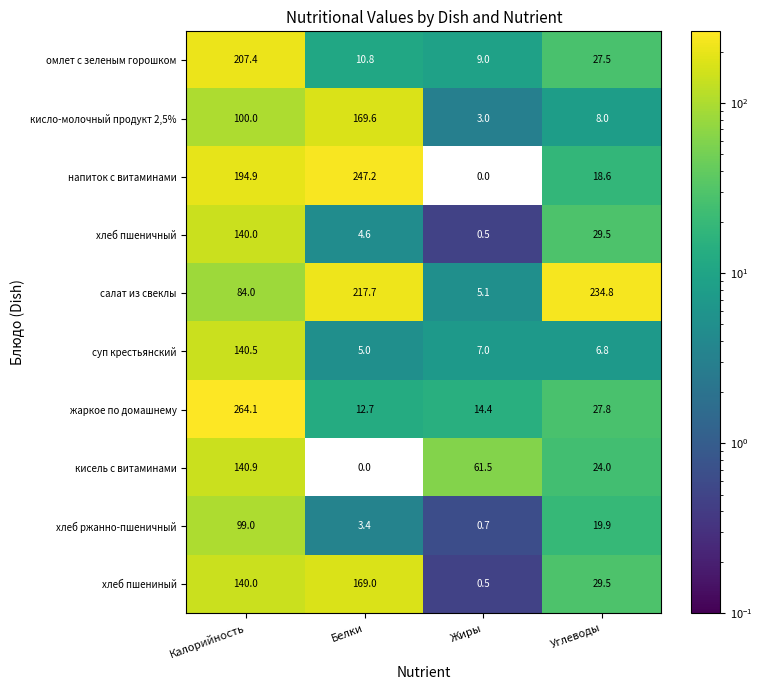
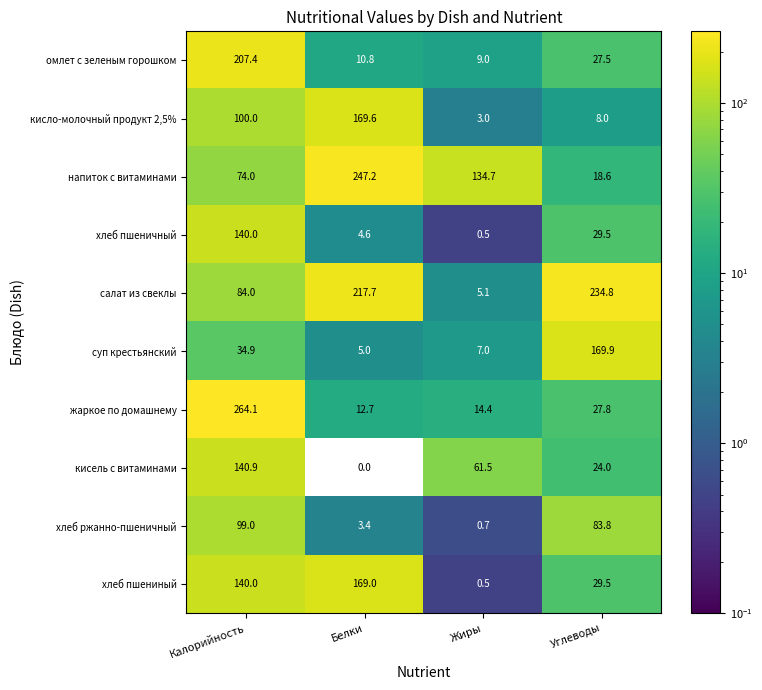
  {
    "омлет с зеленым горошком": {
      "Калорийность": 207.4,
      "Белки": 10.8,
      "Жиры": 9.0,
      "Углеводы": 27.5
    },
    "кисло-молочный продукт 2,5%": {
      "Калорийность": 100.0,
      "Белки": 169.6,
      "Жиры": 3.0,
      "Углеводы": 8.0
    },
    "напиток с витаминами": {
-     "Калорийность": 194.9,
+     "Калорийность": 74.0,
      "Белки": 247.2,
-     "Жиры": 0.0,
+     "Жиры": 134.7,
      "Углеводы": 18.6
    },
    "хлеб пшеничный": {
      "Калорийность": 140.0,
      "Белки": 4.6,
      "Жиры": 0.5,
      "Углеводы": 29.5
    },
    "салат из свеклы": {
      "Калорийность": 84.0,
      "Белки": 217.7,
      "Жиры": 5.1,
      "Углеводы": 234.8
    },
    "суп крестьянский": {
-     "Калорийность": 140.5,
+     "Калорийность": 34.9,
      "Белки": 5.0,
      "Жиры": 7.0,
-     "Углеводы": 6.8
+     "Углеводы": 169.9
    },
    "жаркое по домашнему": {
      "Калорийность": 264.1,
      "Белки": 12.7,
      "Жиры": 14.4,
      "Углеводы": 27.8
    },
    "кисель с витаминами": {
      "Калорийность": 140.9,
      "Белки": 0.0,
      "Жиры": 61.5,
      "Углеводы": 24.0
    },
    "хлеб ржанно-пшеничный": {
      "Калорийность": 99.0,
      "Белки": 3.4,
      "Жиры": 0.7,
-     "Углеводы": 19.9
+     "Углеводы": 83.8
    },
    "хлеб пшениный": {
      "Калорийность": 140.0,
      "Белки": 169.0,
      "Жиры": 0.5,
      "Углеводы": 29.5
    }
  }
